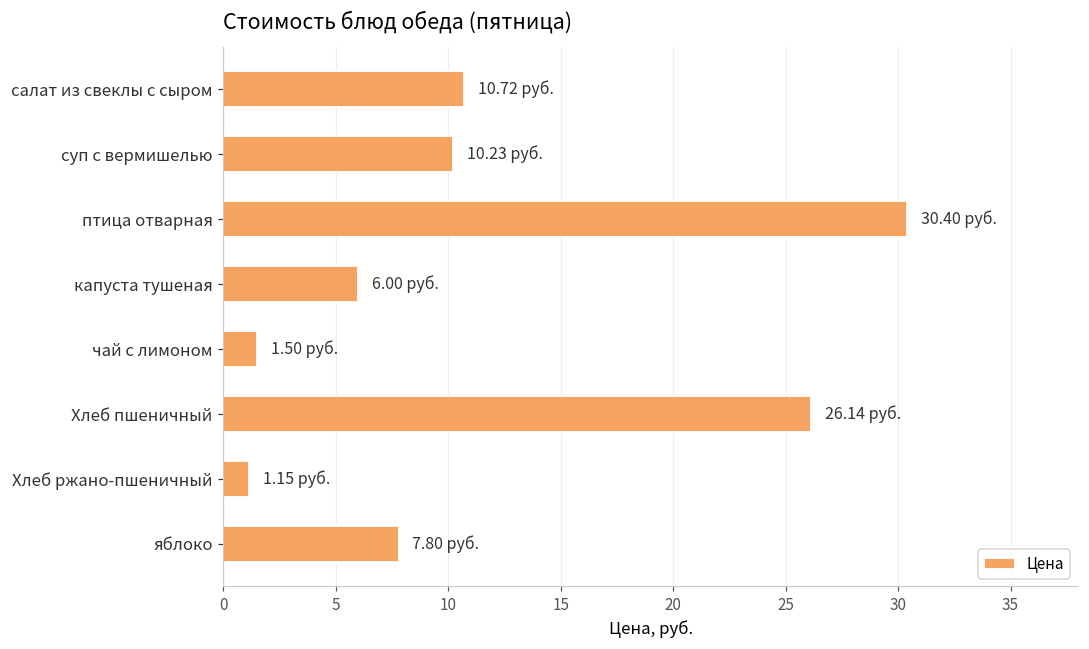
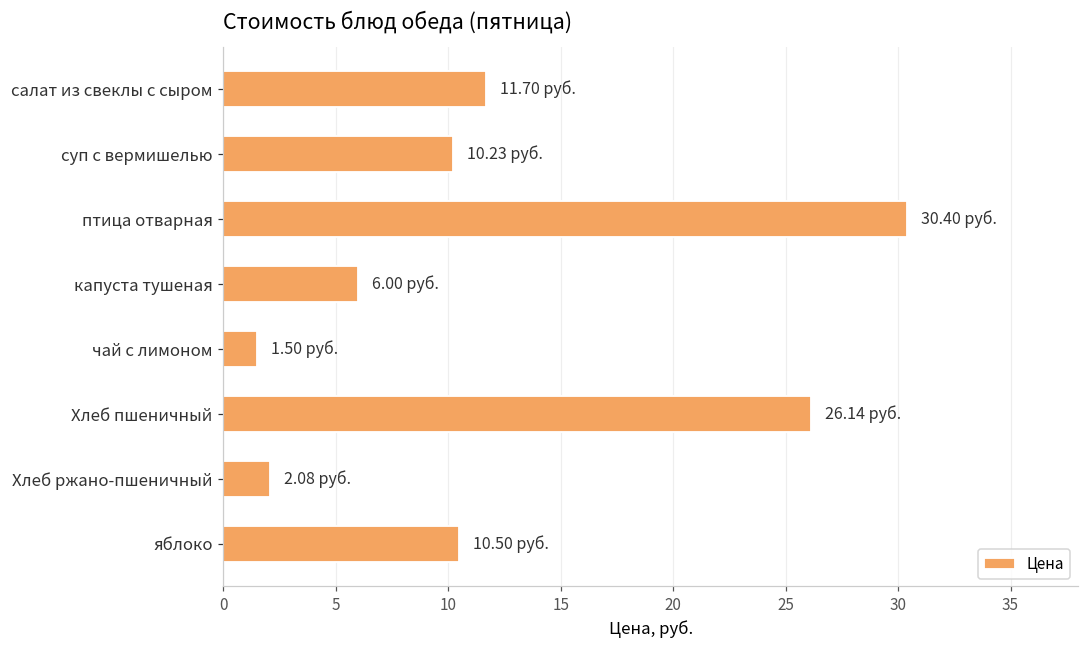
  {
-   "салат из свеклы с сыром": 10.72,
+   "салат из свеклы с сыром": 11.70,
    "суп с вермишелью": 10.23,
    "птица отварная": 30.40,
    "капуста тушеная": 6.00,
    "чай с лимоном": 1.50,
    "Хлеб пшеничный": 26.14,
-   "Хлеб ржано-пшеничный": 1.15,
-   "яблоко": 7.80
+   "Хлеб ржано-пшеничный": 2.08,
+   "яблоко": 10.50
  }
